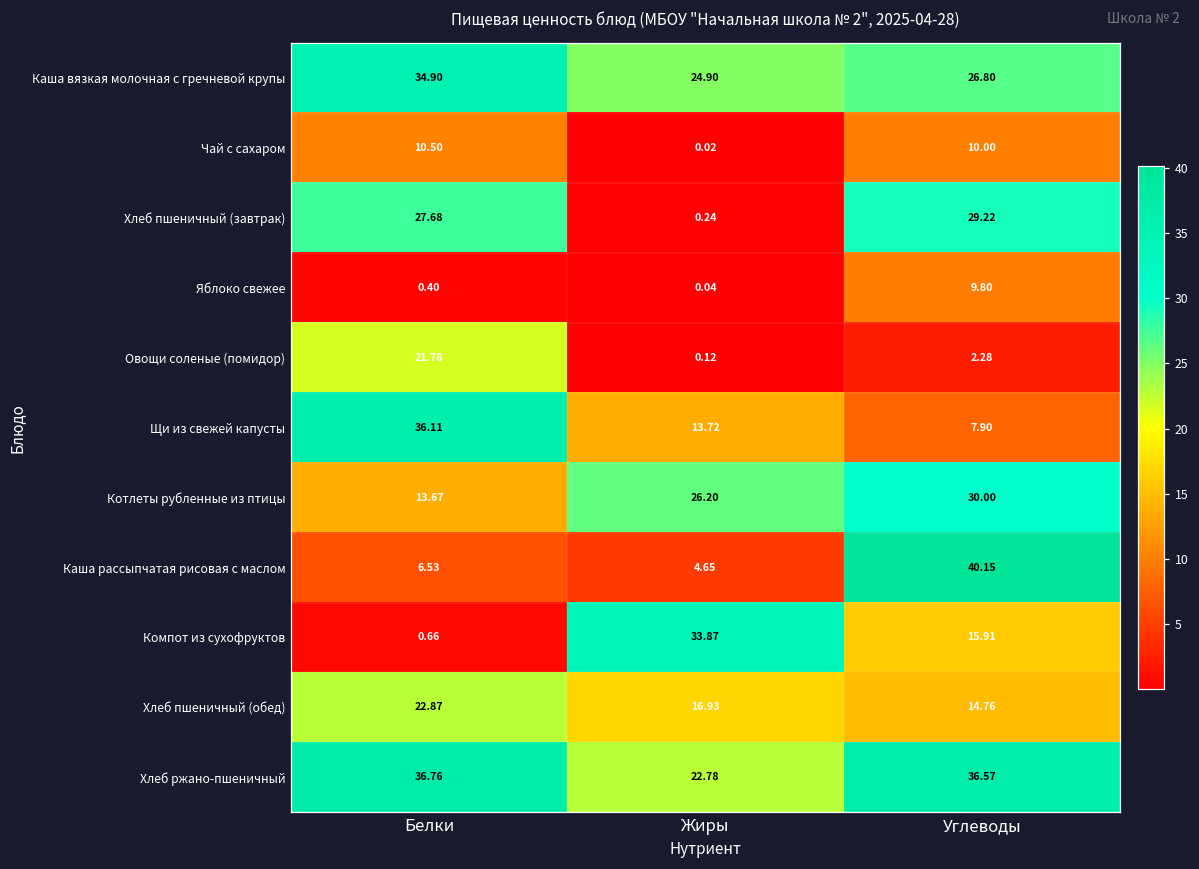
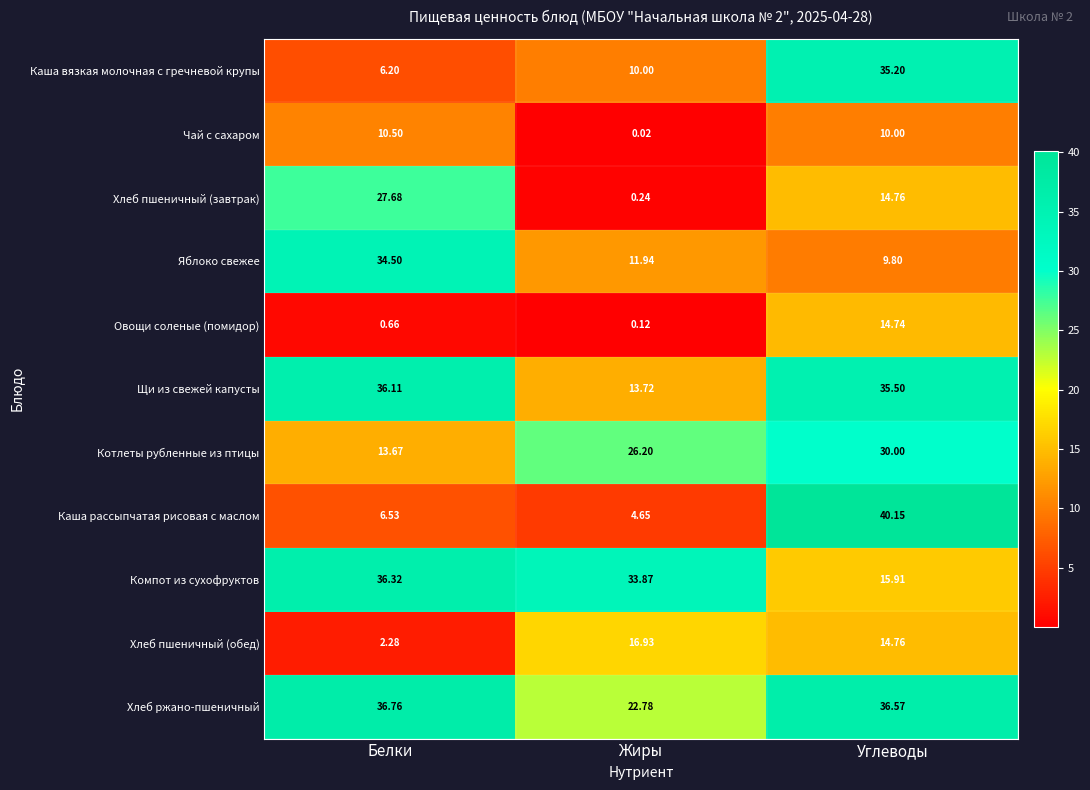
  {
    "Каша вязкая молочная с гречневой крупы": {
-     "Белки": 34.90,
-     "Жиры": 24.90,
-     "Углеводы": 26.80
+     "Белки": 6.20,
+     "Жиры": 10.00,
+     "Углеводы": 35.20
    },
    "Чай с сахаром": {
      "Белки": 10.50,
      "Жиры": 0.02,
      "Углеводы": 10.00
    },
    "Хлеб пшеничный (завтрак)": {
      "Белки": 27.68,
      "Жиры": 0.24,
-     "Углеводы": 29.22
+     "Углеводы": 14.76
    },
    "Яблоко свежее": {
-     "Белки": 0.40,
-     "Жиры": 0.04,
+     "Белки": 34.50,
+     "Жиры": 11.94,
      "Углеводы": 9.80
    },
    "Овощи соленые (помидор)": {
-     "Белки": 21.78,
+     "Белки": 0.66,
      "Жиры": 0.12,
-     "Углеводы": 2.28
+     "Углеводы": 14.74
    },
    "Щи из свежей капусты": {
      "Белки": 36.11,
      "Жиры": 13.72,
-     "Углеводы": 7.90
+     "Углеводы": 35.50
    },
    "Котлеты рубленные из птицы": {
      "Белки": 13.67,
      "Жиры": 26.20,
      "Углеводы": 30.00
    },
    "Каша рассыпчатая рисовая с маслом": {
      "Белки": 6.53,
      "Жиры": 4.65,
      "Углеводы": 40.15
    },
    "Компот из сухофруктов": {
-     "Белки": 0.66,
+     "Белки": 36.32,
      "Жиры": 33.87,
      "Углеводы": 15.91
    },
    "Хлеб пшеничный (обед)": {
-     "Белки": 22.87,
+     "Белки": 2.28,
      "Жиры": 16.93,
      "Углеводы": 14.76
    },
    "Хлеб ржано-пшеничный": {
      "Белки": 36.76,
      "Жиры": 22.78,
      "Углеводы": 36.57
    }
  }
